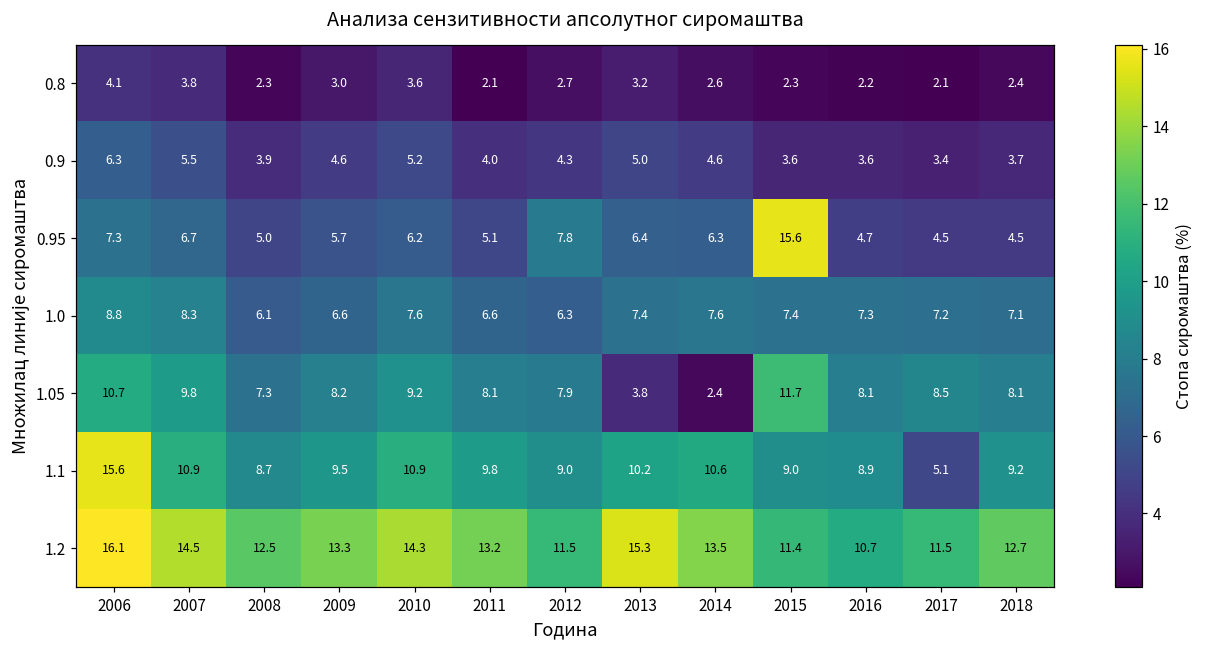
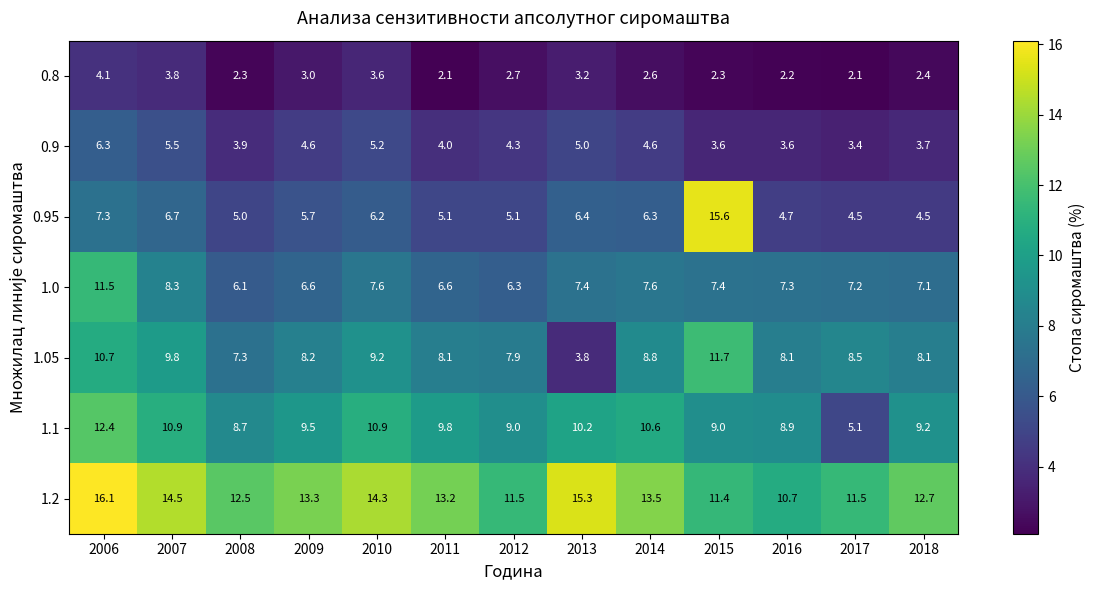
  {
    "0.8": {
      "2006": 4.1,
      "2007": 3.8,
      "2008": 2.3,
      "2009": 3.0,
      "2010": 3.6,
      "2011": 2.1,
      "2012": 2.7,
      "2013": 3.2,
      "2014": 2.6,
      "2015": 2.3,
      "2016": 2.2,
      "2017": 2.1,
      "2018": 2.4
    },
    "0.9": {
      "2006": 6.3,
      "2007": 5.5,
      "2008": 3.9,
      "2009": 4.6,
      "2010": 5.2,
      "2011": 4.0,
      "2012": 4.3,
      "2013": 5.0,
      "2014": 4.6,
      "2015": 3.6,
      "2016": 3.6,
      "2017": 3.4,
      "2018": 3.7
    },
    "0.95": {
      "2006": 7.3,
      "2007": 6.7,
      "2008": 5.0,
      "2009": 5.7,
      "2010": 6.2,
      "2011": 5.1,
-     "2012": 7.8,
+     "2012": 5.1,
      "2013": 6.4,
      "2014": 6.3,
      "2015": 15.6,
      "2016": 4.7,
      "2017": 4.5,
      "2018": 4.5
    },
    "1.0": {
-     "2006": 8.8,
+     "2006": 11.5,
      "2007": 8.3,
      "2008": 6.1,
      "2009": 6.6,
      "2010": 7.6,
      "2011": 6.6,
      "2012": 6.3,
      "2013": 7.4,
      "2014": 7.6,
      "2015": 7.4,
      "2016": 7.3,
      "2017": 7.2,
      "2018": 7.1
    },
    "1.05": {
      "2006": 10.7,
      "2007": 9.8,
      "2008": 7.3,
      "2009": 8.2,
      "2010": 9.2,
      "2011": 8.1,
      "2012": 7.9,
      "2013": 3.8,
-     "2014": 2.4,
+     "2014": 8.8,
      "2015": 11.7,
      "2016": 8.1,
      "2017": 8.5,
      "2018": 8.1
    },
    "1.1": {
-     "2006": 15.6,
+     "2006": 12.4,
      "2007": 10.9,
      "2008": 8.7,
      "2009": 9.5,
      "2010": 10.9,
      "2011": 9.8,
      "2012": 9.0,
      "2013": 10.2,
      "2014": 10.6,
      "2015": 9.0,
      "2016": 8.9,
      "2017": 5.1,
      "2018": 9.2
    },
    "1.2": {
      "2006": 16.1,
      "2007": 14.5,
      "2008": 12.5,
      "2009": 13.3,
      "2010": 14.3,
      "2011": 13.2,
      "2012": 11.5,
      "2013": 15.3,
      "2014": 13.5,
      "2015": 11.4,
      "2016": 10.7,
      "2017": 11.5,
      "2018": 12.7
    }
  }
